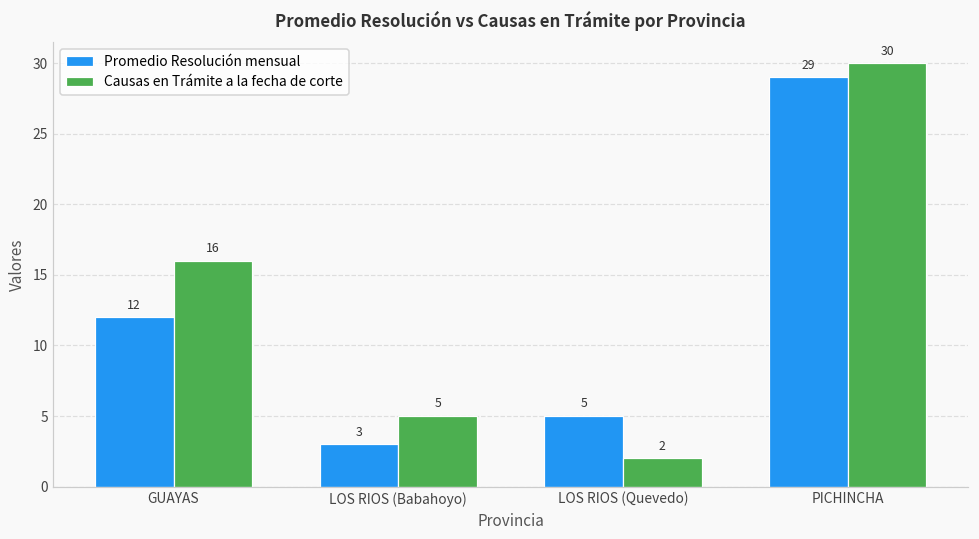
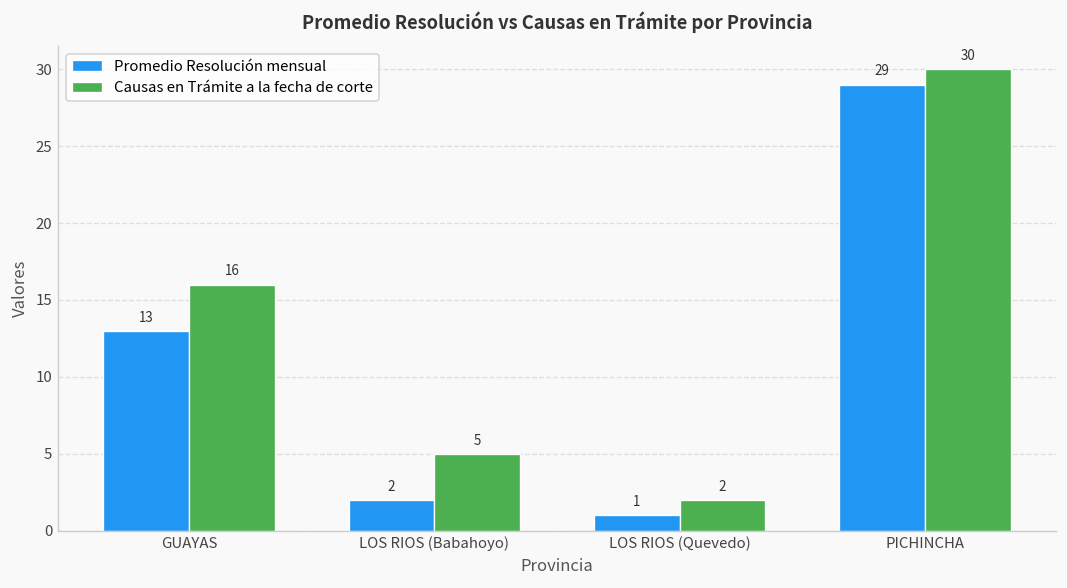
  {
    "Promedio Resolución mensual": {
-     "GUAYAS": 12,
-     "LOS RIOS (Babahoyo)": 3,
-     "LOS RIOS (Quevedo)": 5,
+     "GUAYAS": 13,
+     "LOS RIOS (Babahoyo)": 2,
+     "LOS RIOS (Quevedo)": 1,
      "PICHINCHA": 29
    },
    "Causas en Trámite a la fecha de corte": {
      "GUAYAS": 16,
      "LOS RIOS (Babahoyo)": 5,
      "LOS RIOS (Quevedo)": 2,
      "PICHINCHA": 30
    }
  }
